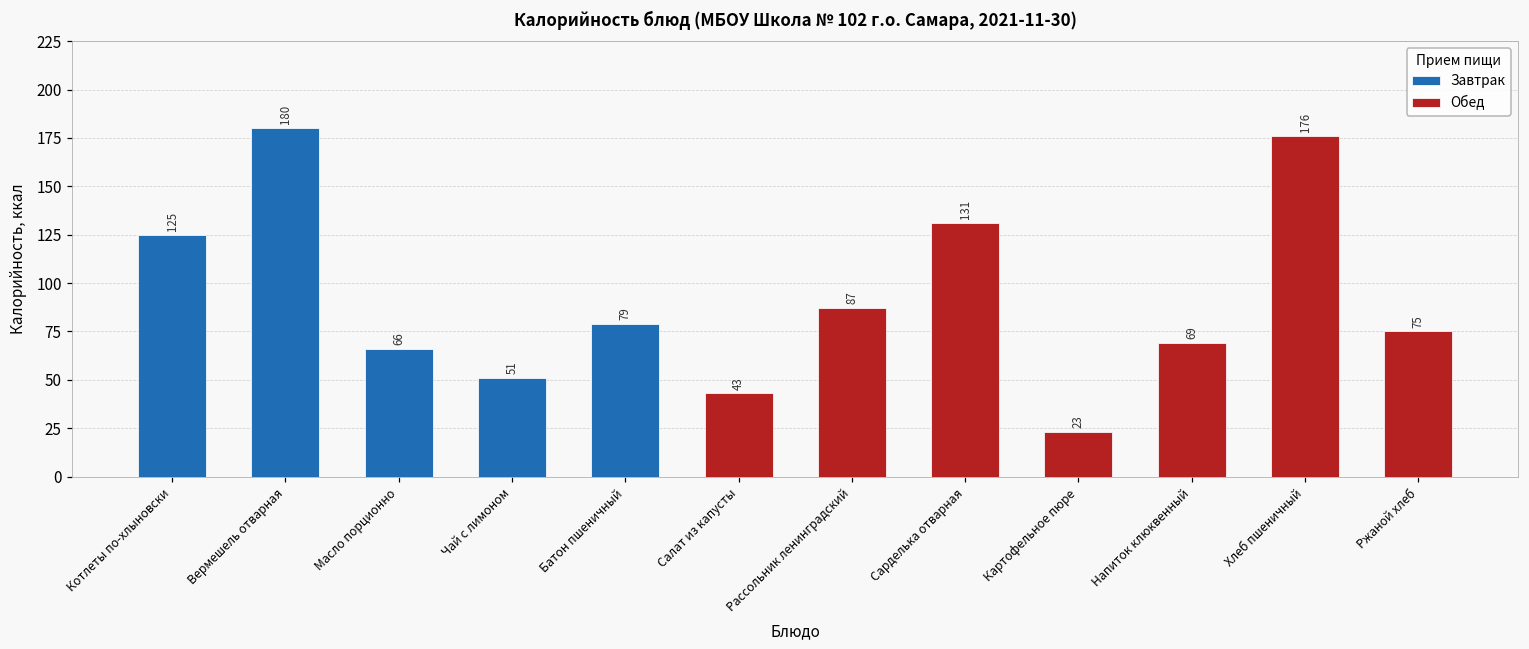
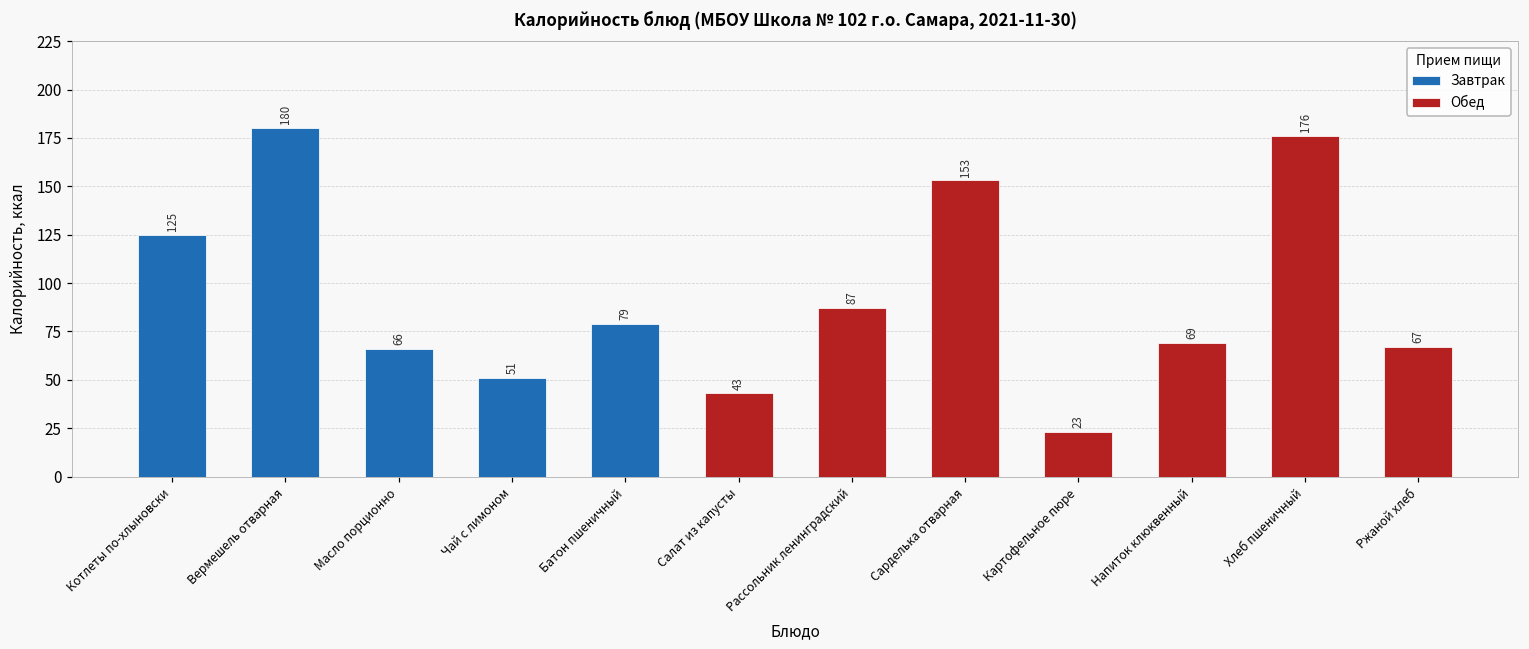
  {
    "Котлеты по-хлыновски": 125,
    "Вермешель отварная": 180,
    "Масло порционно": 66,
    "Чай с лимоном": 51,
    "Батон пшеничный": 79,
    "Салат из капусты": 43,
    "Рассольник ленинградский": 87,
-   "Сарделька отварная": 131,
+   "Сарделька отварная": 153,
    "Картофельное пюре": 23,
    "Напиток клюквенный": 69,
    "Хлеб пшеничный": 176,
-   "Ржаной хлеб": 75
+   "Ржаной хлеб": 67
  }
